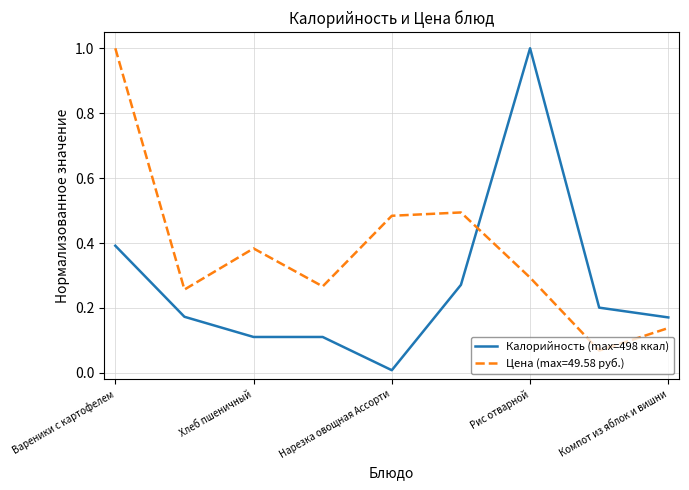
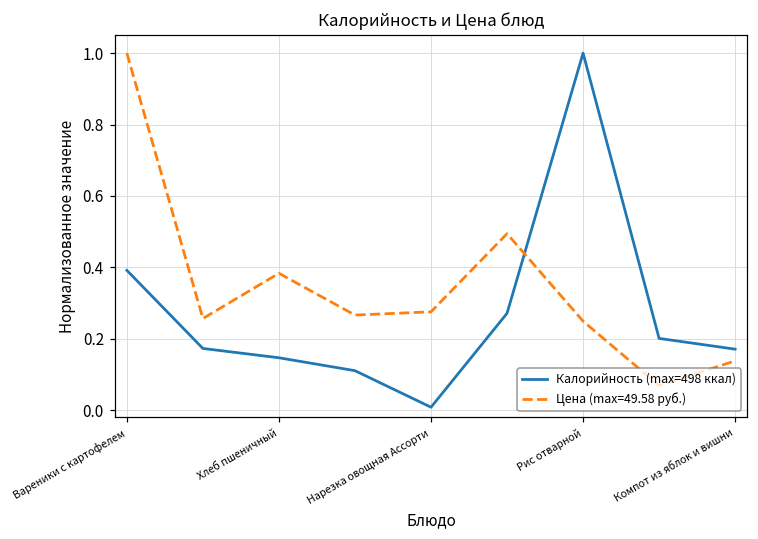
  {
    "Калорийность (max=498 ккал)": {
      "Вареники с картофелем": 0.39,
-     "Хлеб пшеничный": 0.11,
+     "Хлеб пшеничный": 0.15,
      "Нарезка овощная Ассорти": 0.01,
      "Рис отварной": 1.00,
      "Компот из яблок и вишни": 0.17
    },
    "Цена (max=49.58 руб.)": {
      "Вареники с картофелем": 1.00,
      "Хлеб пшеничный": 0.38,
-     "Нарезка овощная Ассорти": 0.48,
-     "Рис отварной": 0.29,
+     "Нарезка овощная Ассорти": 0.28,
+     "Рис отварной": 0.25,
      "Компот из яблок и вишни": 0.14
    }
  }
